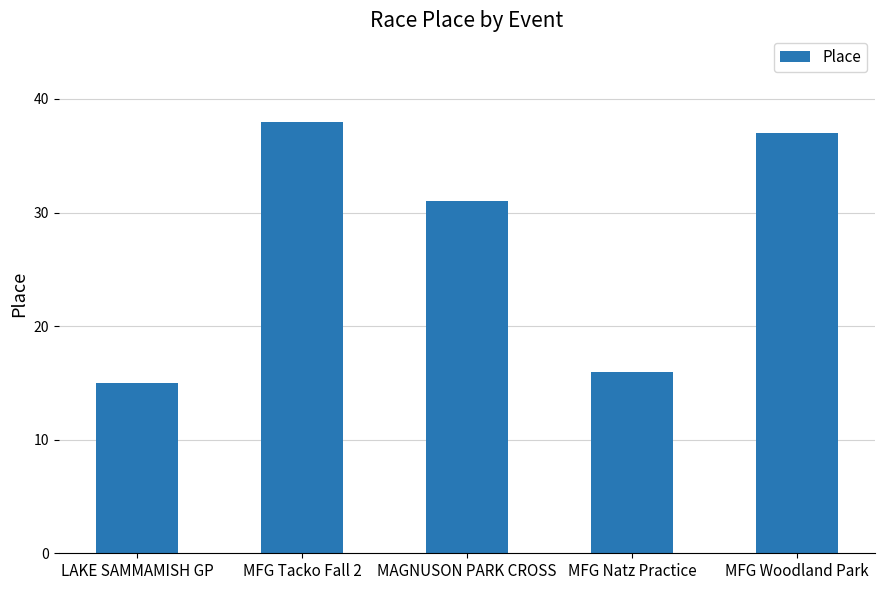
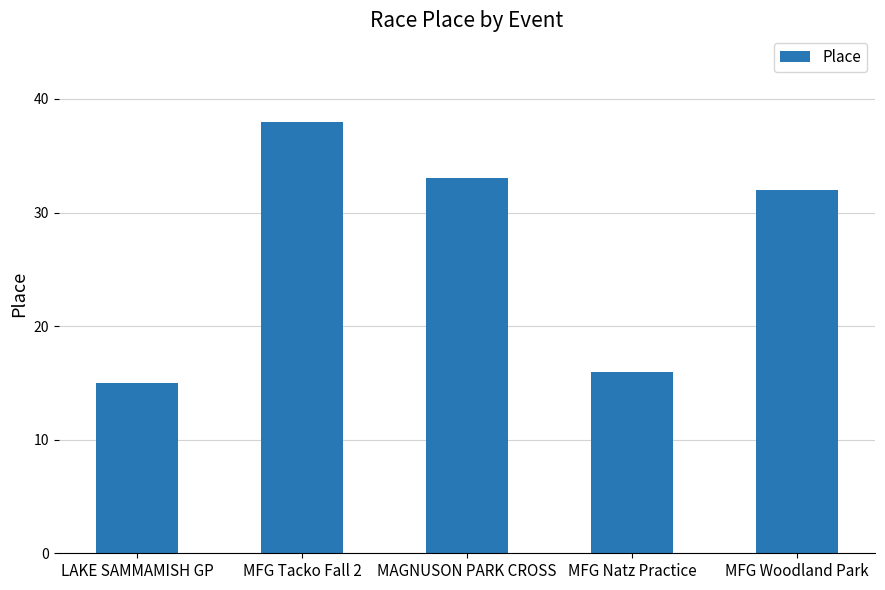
  {
    "LAKE SAMMAMISH GP": 15,
    "MFG Tacko Fall 2": 38,
-   "MAGNUSON PARK CROSS": 31,
+   "MAGNUSON PARK CROSS": 33,
    "MFG Natz Practice": 16,
-   "MFG Woodland Park": 37
+   "MFG Woodland Park": 32
  }
